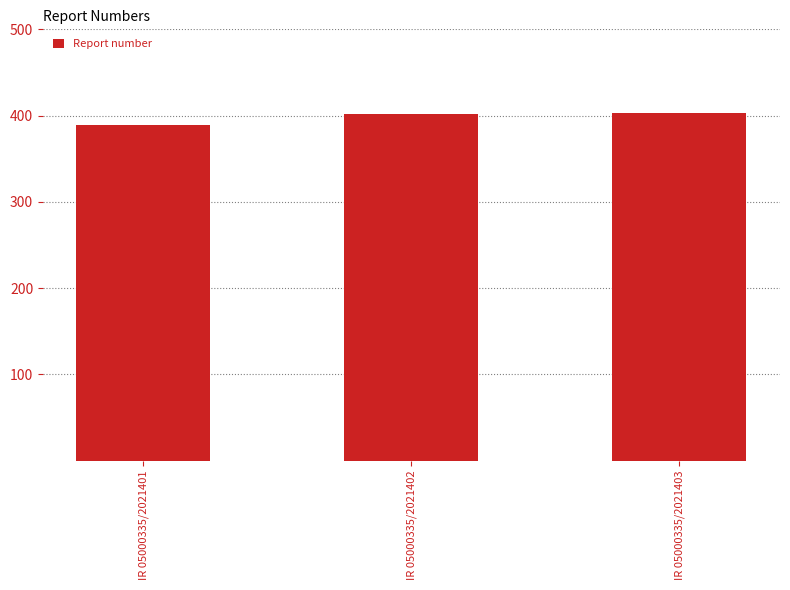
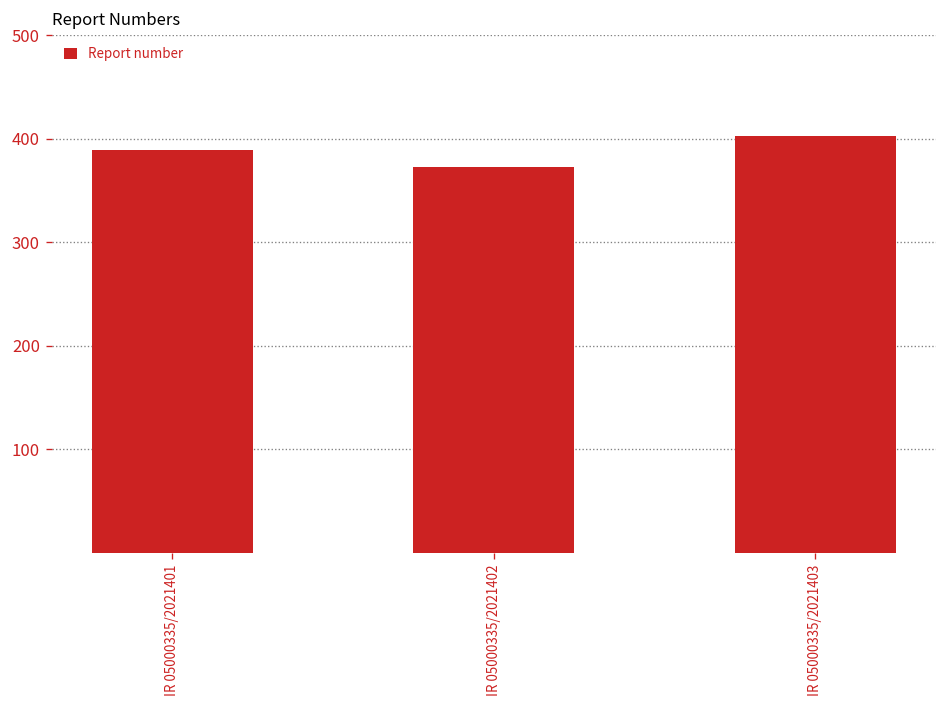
  {
    "IR 05000335/2021401": 390,
-   "IR 05000335/2021402": 400,
+   "IR 05000335/2021402": 370,
    "IR 05000335/2021403": 400
  }
